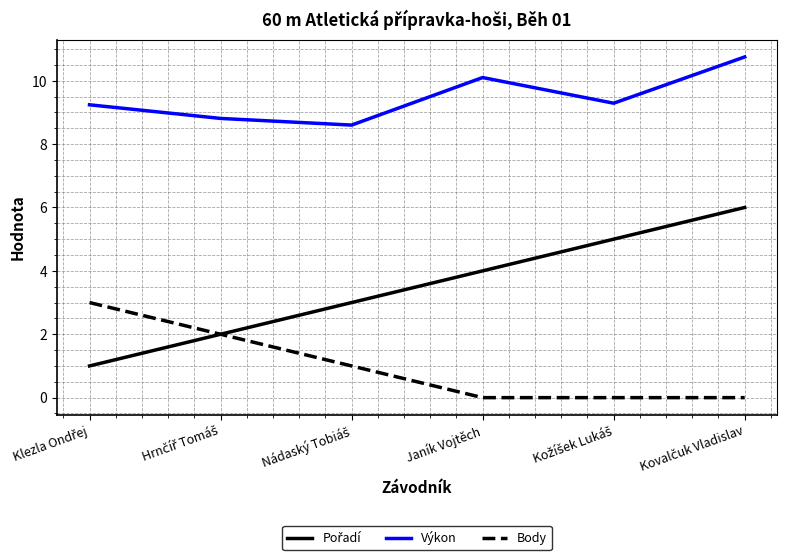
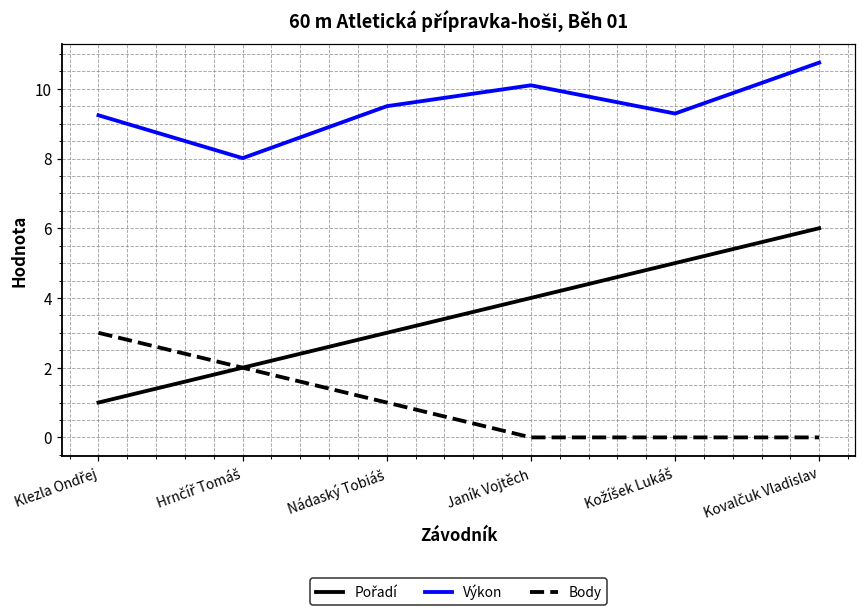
  {
    "Výkon": {
      "Klezla Ondřej": 9.2,
-     "Hrnčíř Tomáš": 8.8,
-     "Nádaský Tobiáš": 8.6,
+     "Hrnčíř Tomáš": 8.0,
+     "Nádaský Tobiáš": 9.5,
      "Janík Vojtěch": 10.1,
      "Kožíšek Lukáš": 9.3,
      "Kovalčuk Vladislav": 10.8
    }
  }
